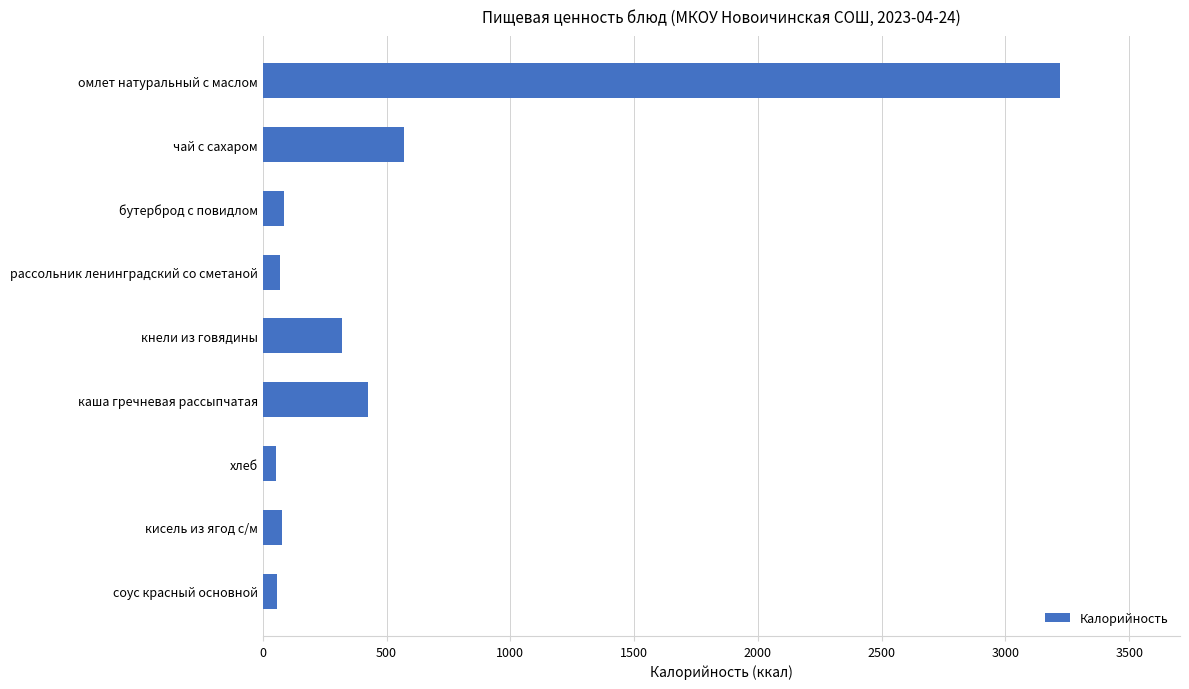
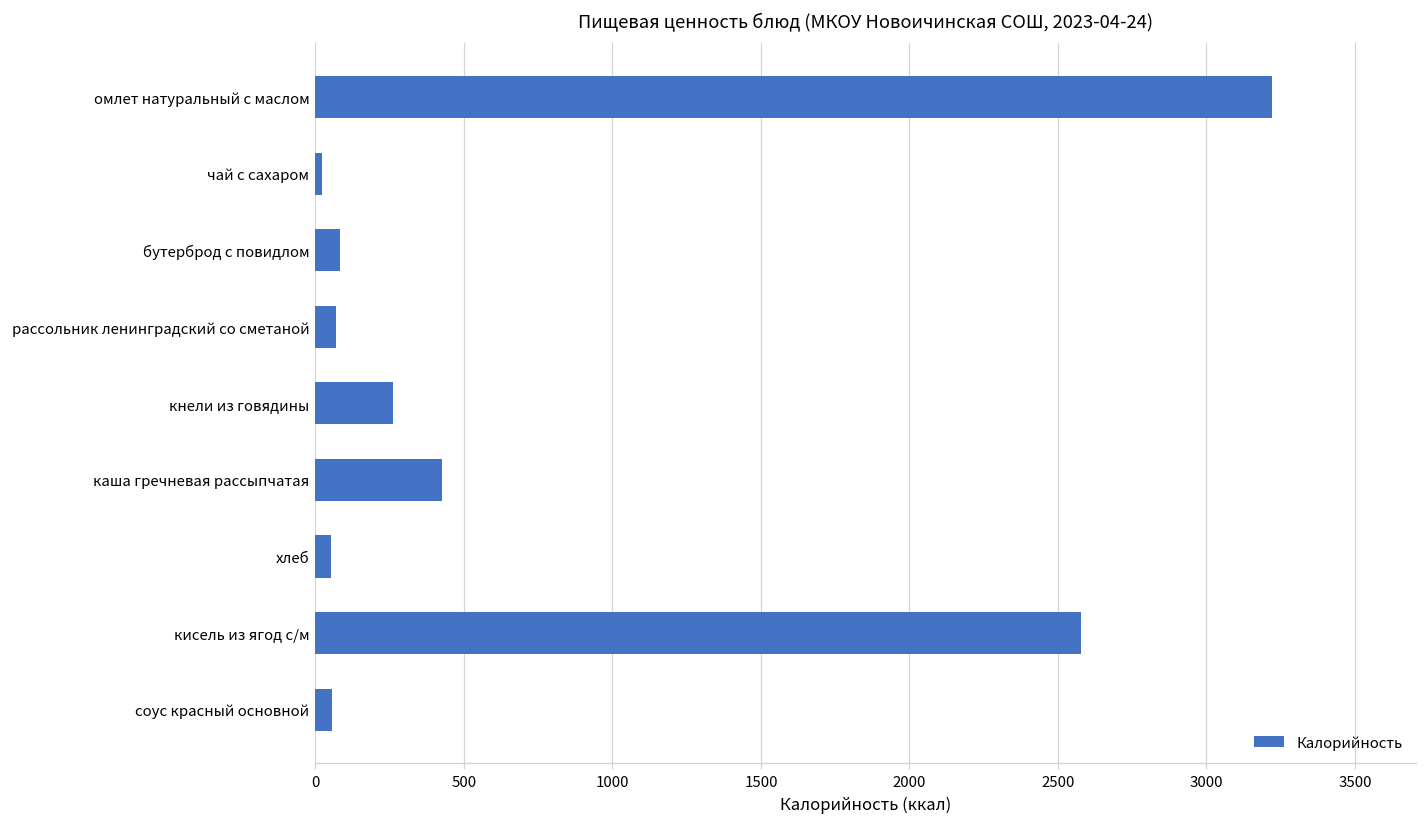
  {
    "омлет натуральный с маслом": 3220,
-   "чай с сахаром": 570,
+   "чай с сахаром": 20,
    "бутерброд с повидлом": 80,
    "рассольник ленинградский со сметаной": 70,
-   "кнели из говядины": 320,
+   "кнели из говядины": 260,
    "каша гречневая рассыпчатая": 430,
    "хлеб": 50,
-   "кисель из ягод с/м": 80,
+   "кисель из ягод с/м": 2580,
    "соус красный основной": 60
  }
